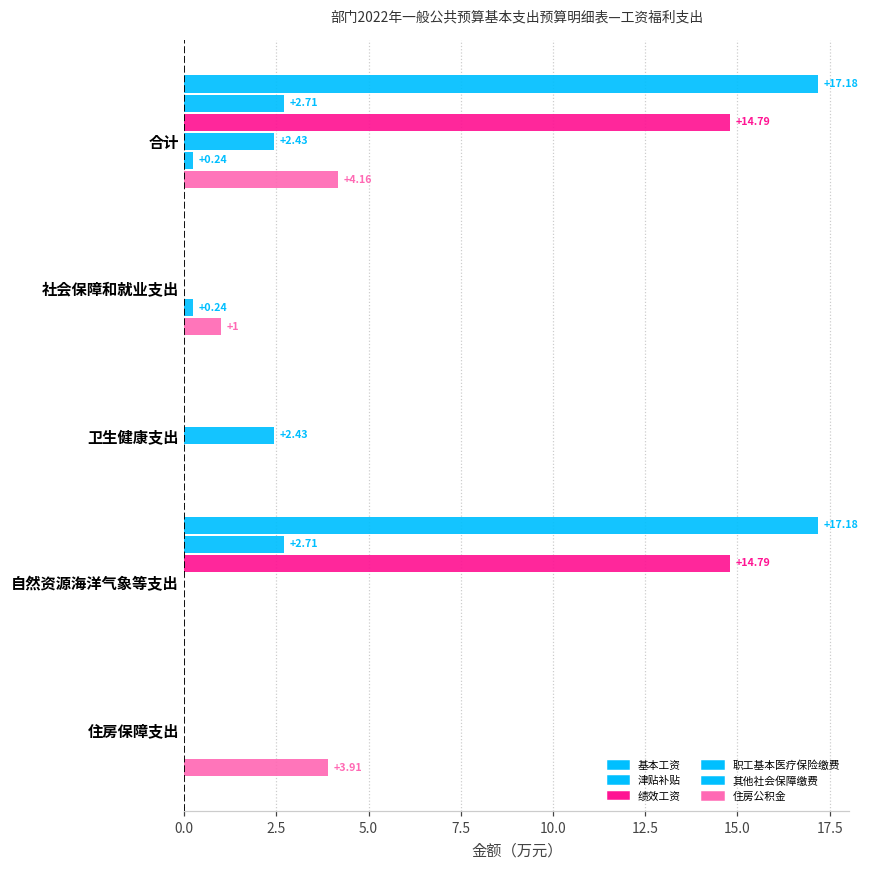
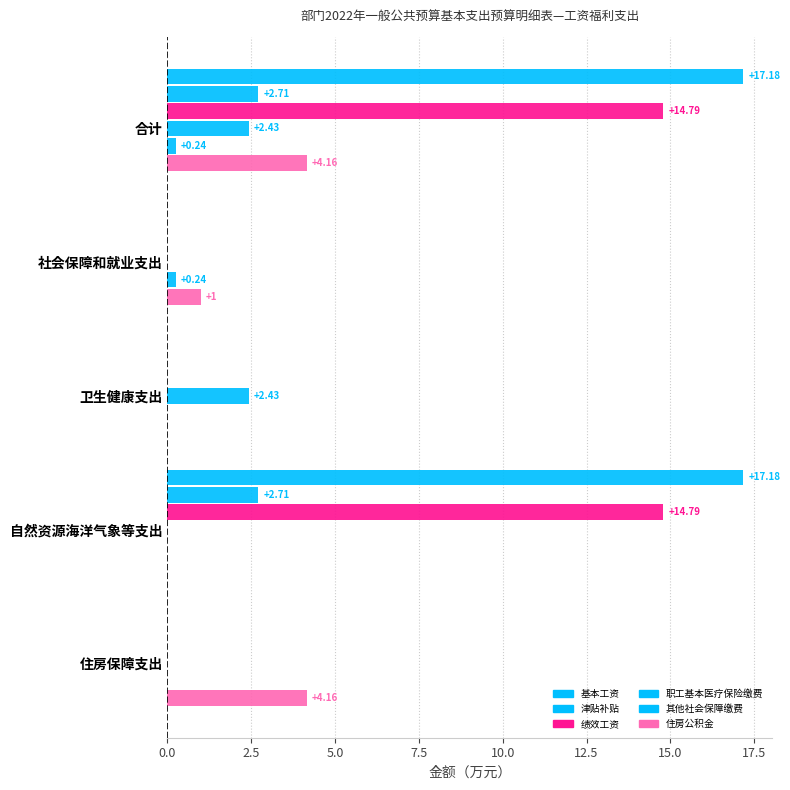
  {
    "绩效工资": {
      "合计": "+14.79",
      "自然资源海洋气象等支出": "+14.79"
    },
    "住房公积金": {
      "合计": "+4.16",
      "社会保障和就业支出": "+1",
-     "住房保障支出": "+3.91"
+     "住房保障支出": "+4.16"
    }
  }
